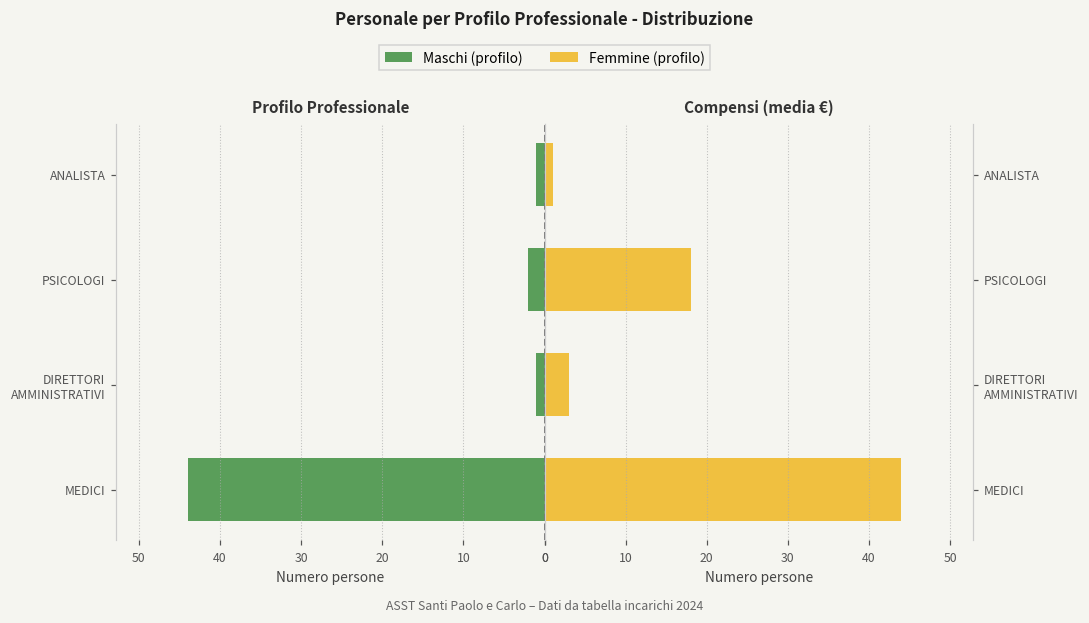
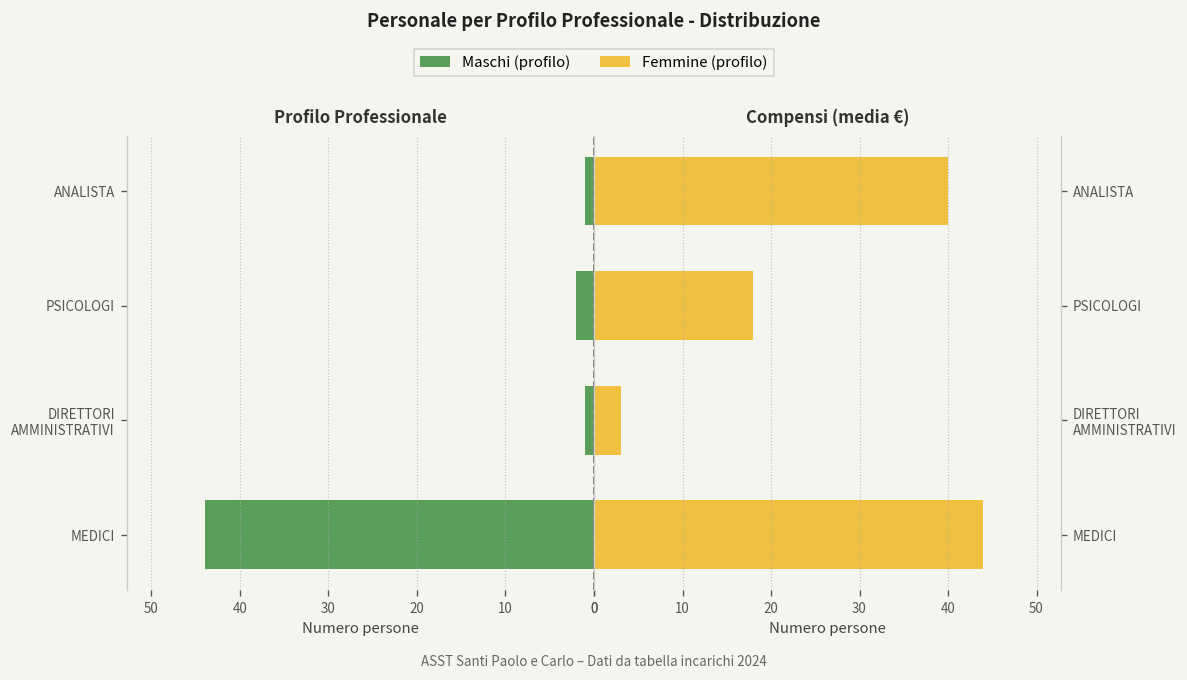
  {
    "Profilo Professionale": {
      "ANALISTA": 1,
      "PSICOLOGI": 2,
      "DIRETTORI AMMINISTRATIVI": 1,
      "MEDICI": 44
    },
    "Compensi (media €)": {
-     "ANALISTA": 1,
+     "ANALISTA": 40,
      "PSICOLOGI": 18,
      "DIRETTORI AMMINISTRATIVI": 3,
      "MEDICI": 44
    }
  }
